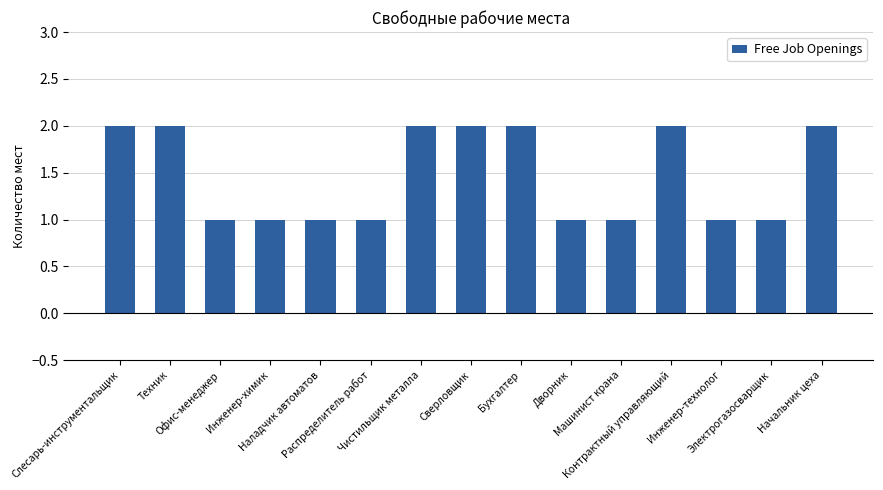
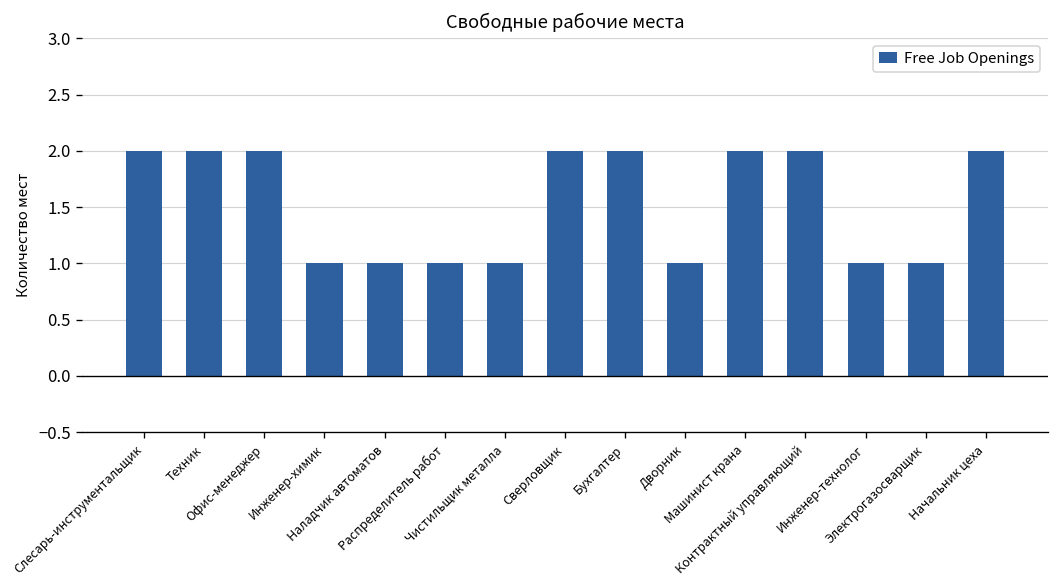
  {
    "Слесарь-инструментальщик": 2,
    "Техник": 2,
-   "Офис-менеджер": 1,
+   "Офис-менеджер": 2,
    "Инженер-химик": 1,
    "Наладчик автоматов": 1,
    "Распределитель работ": 1,
-   "Чистильщик металла": 2,
+   "Чистильщик металла": 1,
    "Сверловщик": 2,
    "Бухгалтер": 2,
    "Дворник": 1,
-   "Машинист крана": 1,
+   "Машинист крана": 2,
    "Контрактный управляющий": 2,
    "Инженер-технолог": 1,
    "Электрогазосварщик": 1,
    "Начальник цеха": 2
  }
